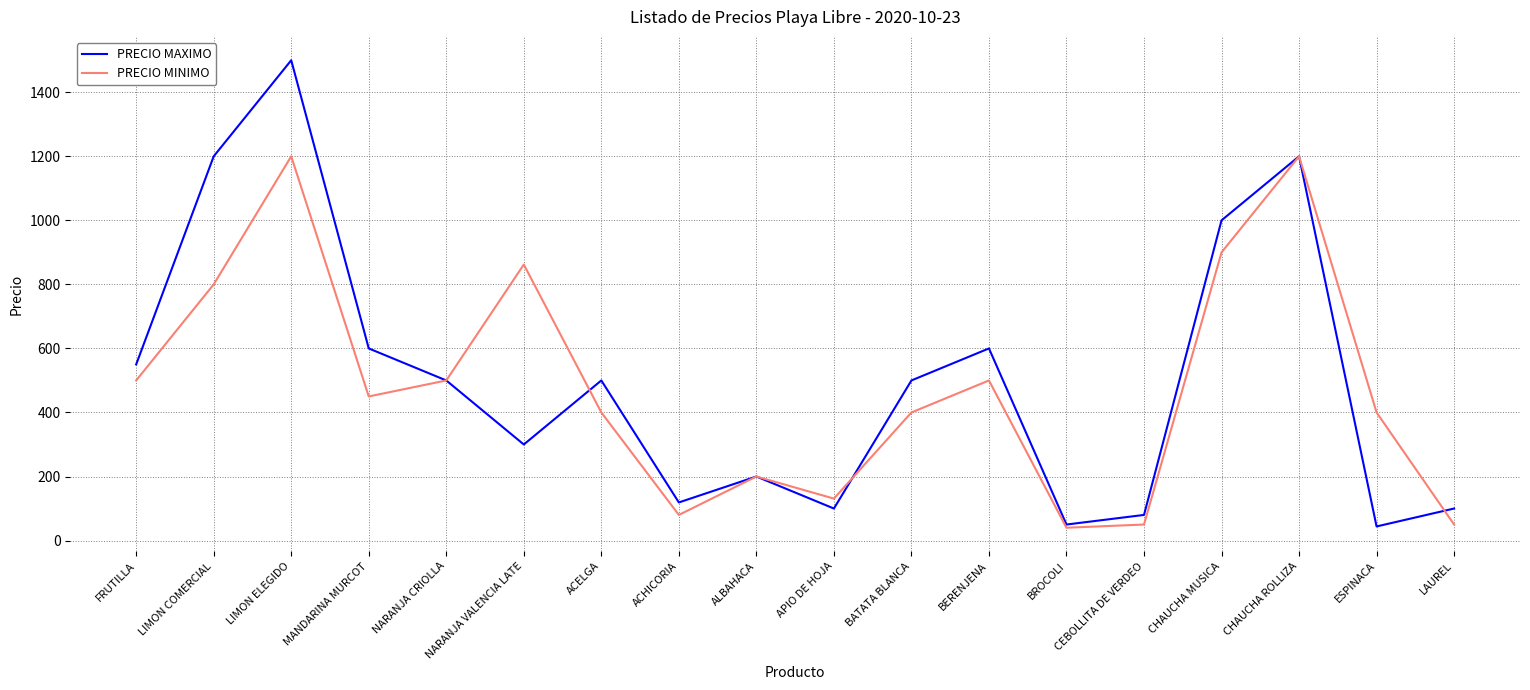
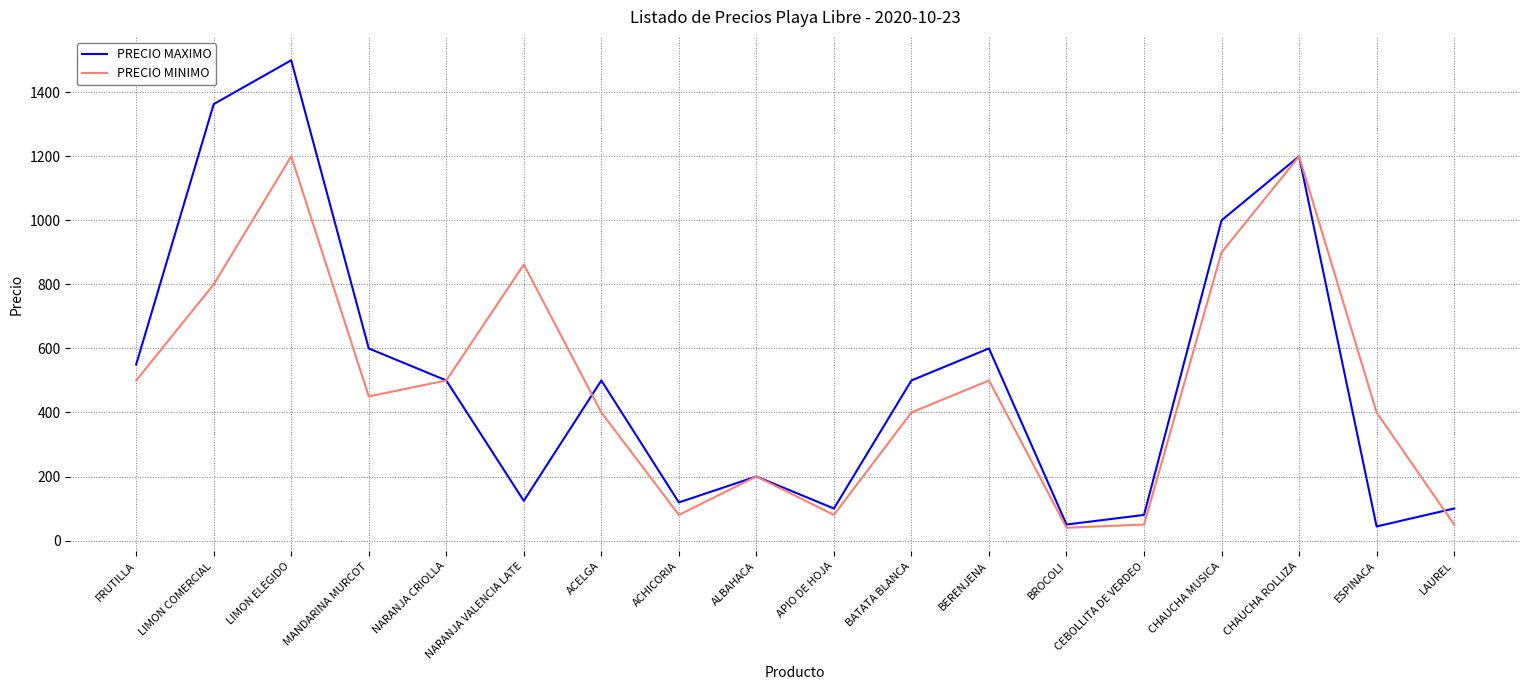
  {
    "PRECIO MAXIMO": {
      "FRUTILLA": 550,
-     "LIMON COMERCIAL": 1200,
+     "LIMON COMERCIAL": 1360,
      "LIMON ELEGIDO": 1500,
      "MANDARINA MURCOT": 600,
-     "NARANJA VALENCIA LATE": 300,
+     "NARANJA VALENCIA LATE": 120,
      "ACELGA": 500,
      "ACHICORIA": 120,
      "APIO DE HOJA": 100,
      "BATATA BLANCA": 500,
      "BERENJENA": 600,
      "BROCOLI": 50,
      "CEBOLLITA DE VERDEO": 80,
      "CHAUCHA MUSICA": 1000,
      "ESPINACA": 40,
      "LAUREL": 100
    },
    "PRECIO MINIMO": {
      "FRUTILLA": 500,
      "LIMON COMERCIAL": 800,
      "LIMON ELEGIDO": 1200,
      "MANDARINA MURCOT": 450,
      "NARANJA VALENCIA LATE": 860,
      "ACELGA": 400,
      "ACHICORIA": 80,
-     "APIO DE HOJA": 130,
+     "APIO DE HOJA": 80,
      "BATATA BLANCA": 400,
      "BERENJENA": 500,
      "BROCOLI": 40,
      "CEBOLLITA DE VERDEO": 50,
      "CHAUCHA MUSICA": 900,
      "ESPINACA": 400,
      "LAUREL": 50
    }
  }
